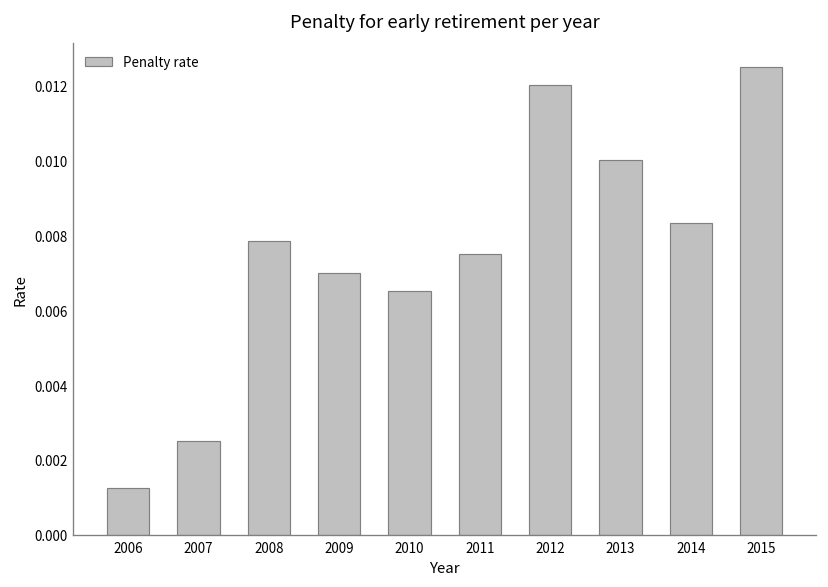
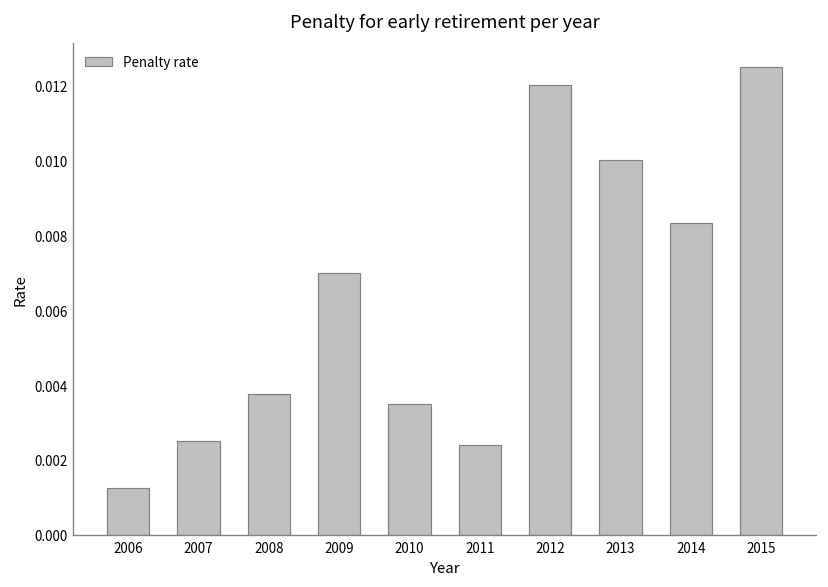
  {
    "2006": 0.0013,
    "2007": 0.0025,
-   "2008": 0.0078,
+   "2008": 0.0038,
    "2009": 0.0070,
-   "2010": 0.0065,
-   "2011": 0.0075,
+   "2010": 0.0035,
+   "2011": 0.0024,
    "2012": 0.0120,
    "2013": 0.0100,
    "2014": 0.0083,
    "2015": 0.0125
  }
